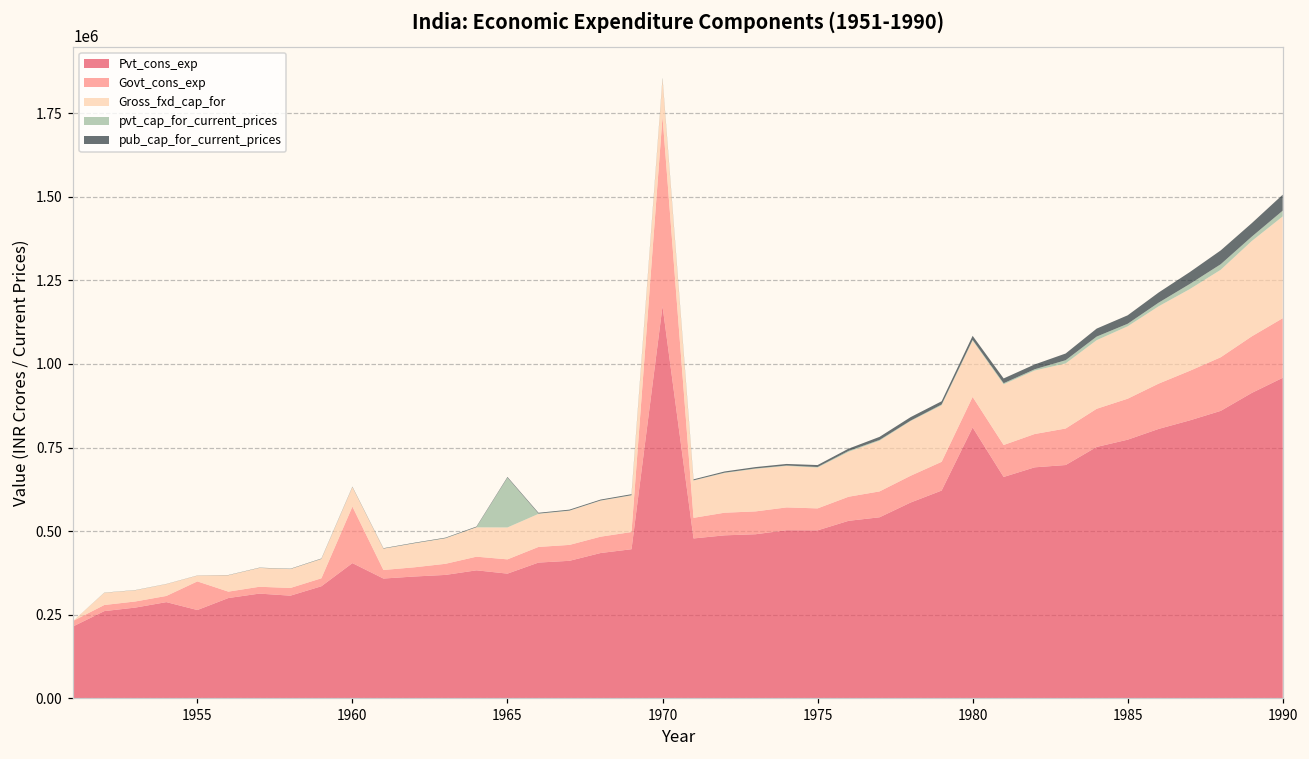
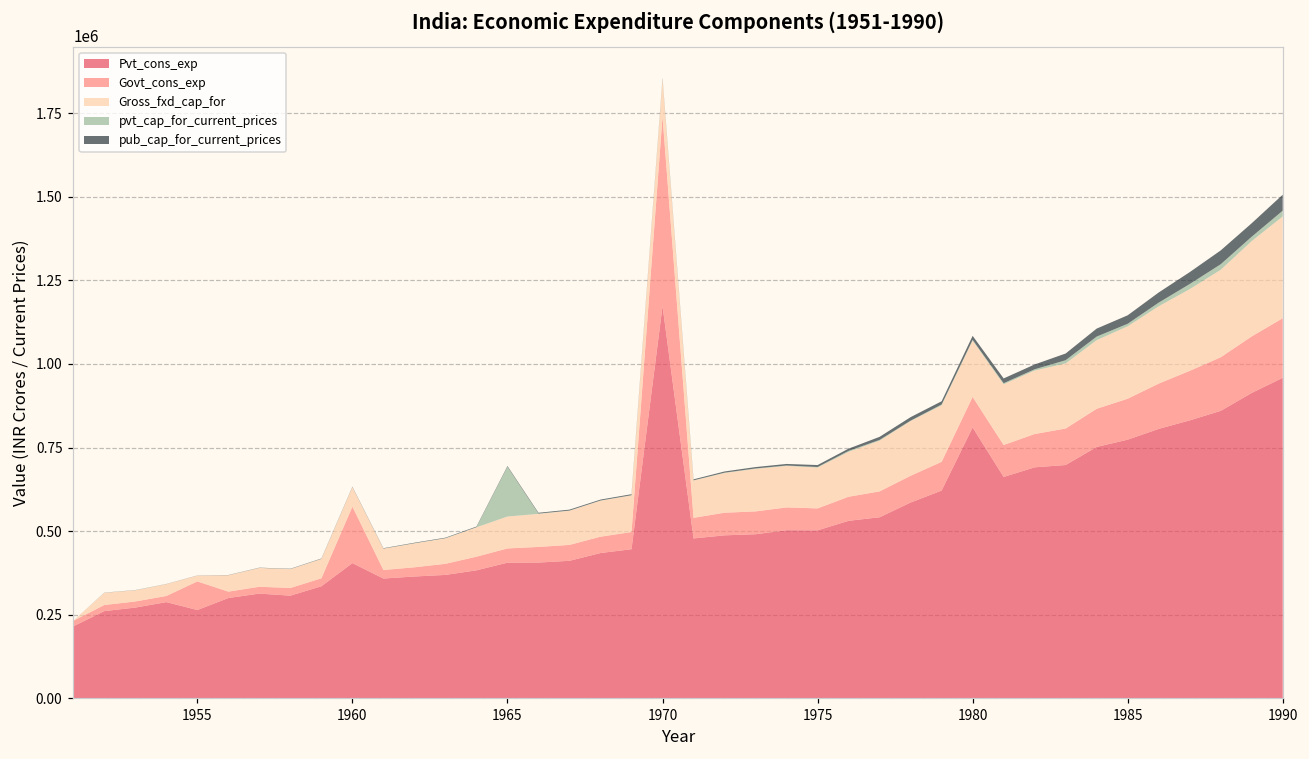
  {
    "Pvt_cons_exp": {
      "1955": 260000,
      "1960": 400000,
-     "1965": 370000,
+     "1965": 410000,
      "1970": 1170000,
      "1975": 500000,
      "1980": 810000,
      "1985": 770000,
      "1990": 960000
    },
    "Govt_cons_exp": {
      "1955": 90000,
      "1960": 170000,
      "1965": 40000,
      "1970": 570000,
      "1975": 70000,
      "1980": 90000,
      "1985": 120000,
      "1990": 180000
    },
    "Gross_fxd_cap_for": {
      "1965": 100000,
      "1990": 300000
    },
    "pvt_cap_for_current_prices": {
      "1990": 20000
    },
    "pub_cap_for_current_prices": {
      "1980": 10000,
      "1985": 30000,
      "1990": 50000
    }
  }
